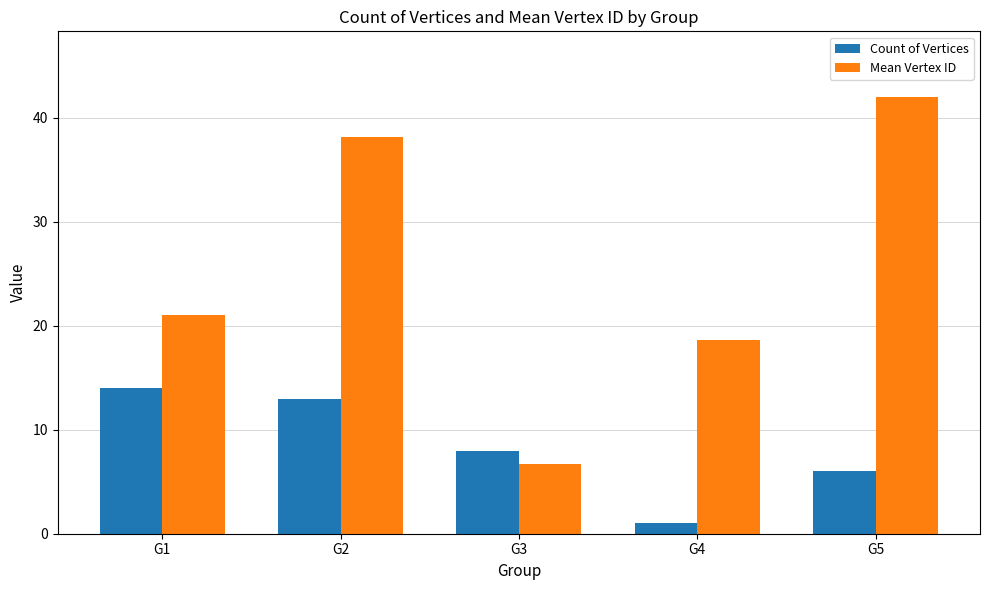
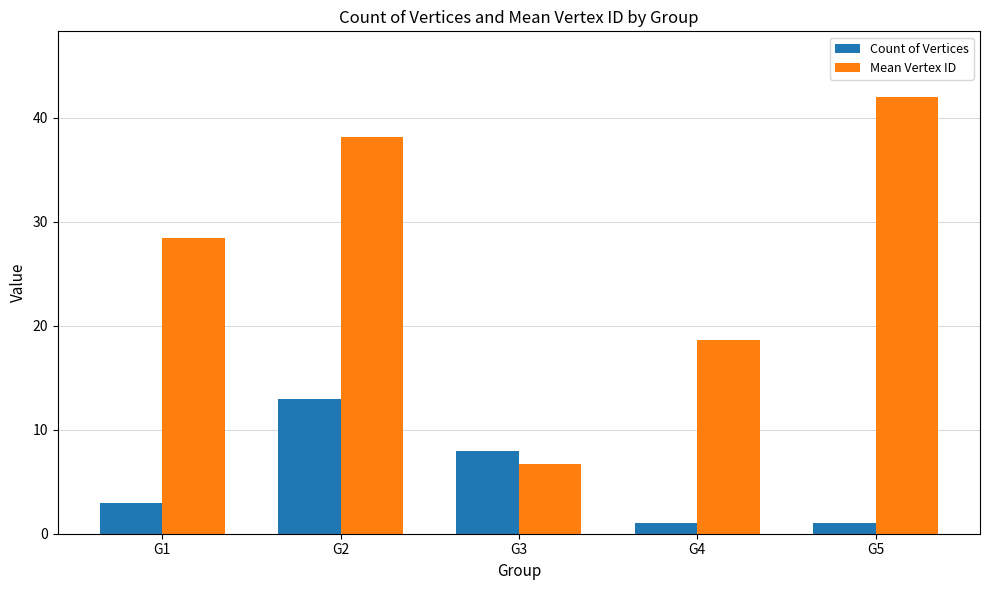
  {
    "Count of Vertices": {
-     "G1": 14,
+     "G1": 3,
      "G2": 13,
      "G3": 8,
      "G4": 1,
-     "G5": 6
+     "G5": 1
    },
    "Mean Vertex ID": {
-     "G1": 21.0,
+     "G1": 28.4,
      "G2": 38.2,
      "G3": 6.8,
      "G4": 18.6,
      "G5": 42.0
    }
  }
